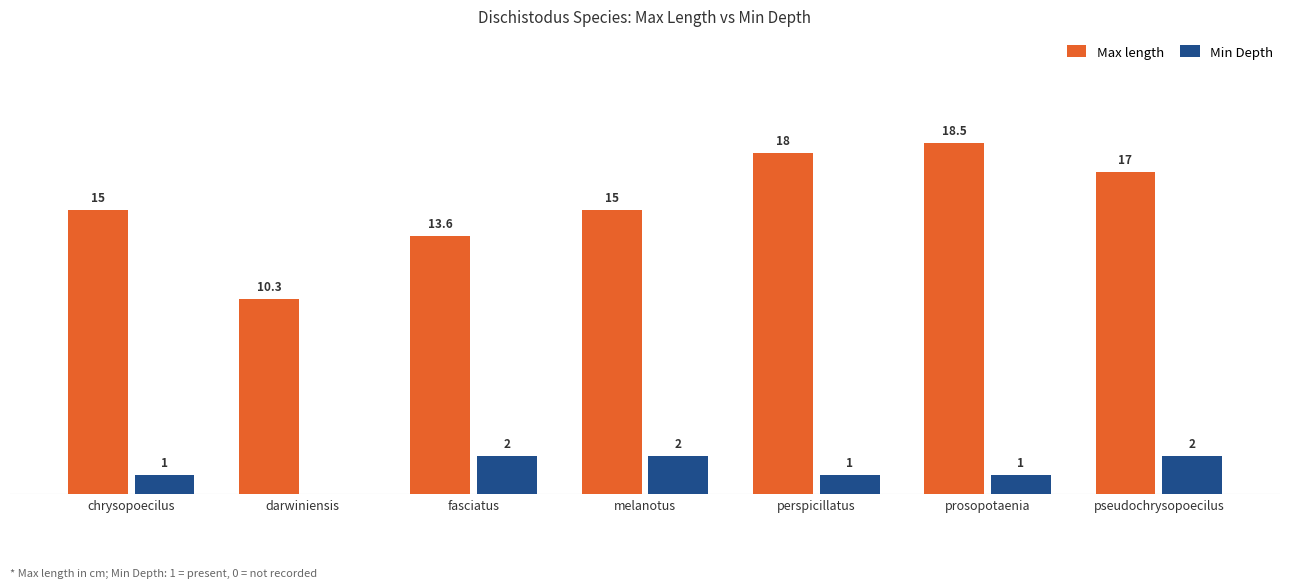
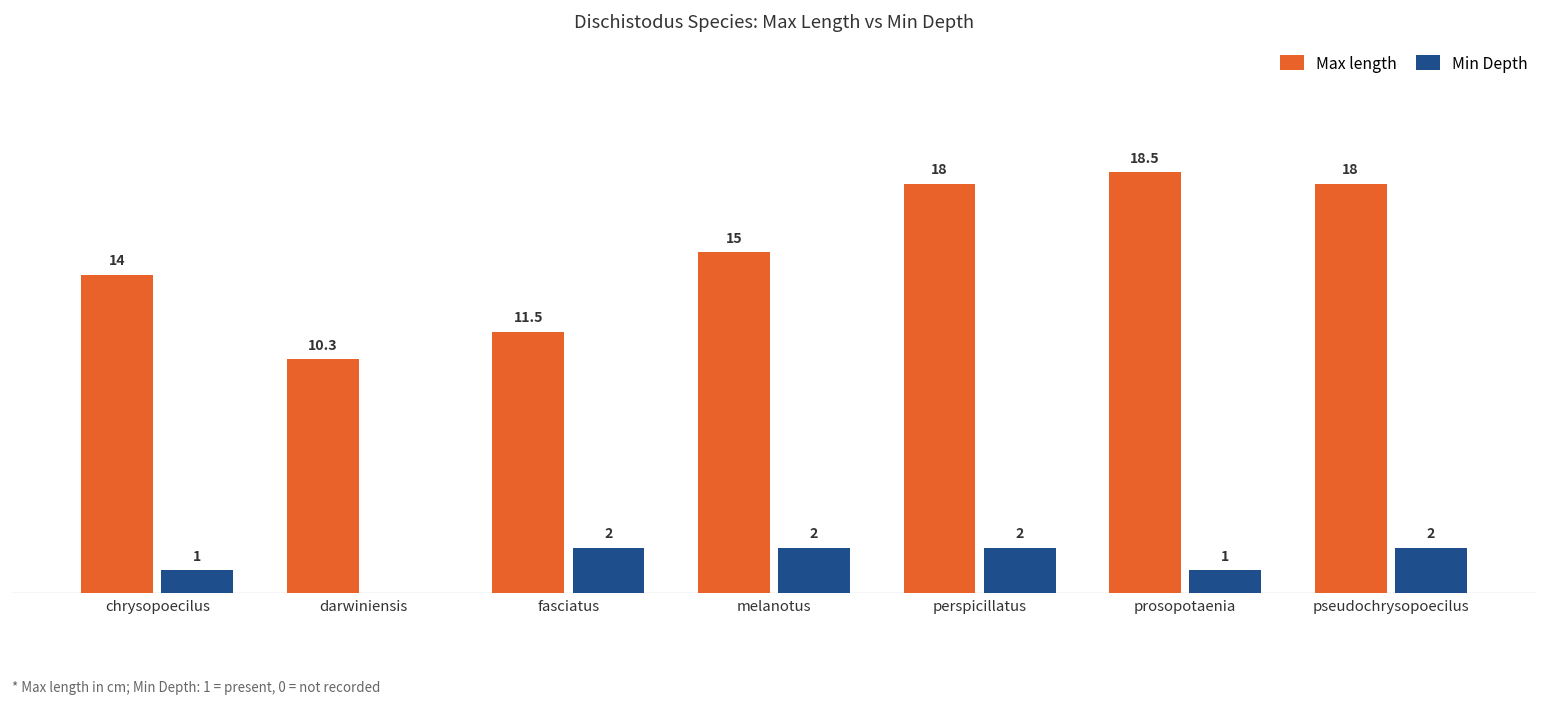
  {
    "Max length": {
-     "chrysopoecilus": 15,
+     "chrysopoecilus": 14,
      "darwiniensis": 10.3,
-     "fasciatus": 13.6,
+     "fasciatus": 11.5,
      "melanotus": 15,
      "perspicillatus": 18,
      "prosopotaenia": 18.5,
-     "pseudochrysopoecilus": 17
+     "pseudochrysopoecilus": 18
    },
    "Min Depth": {
      "chrysopoecilus": 1,
      "fasciatus": 2,
      "melanotus": 2,
-     "perspicillatus": 1,
+     "perspicillatus": 2,
      "prosopotaenia": 1,
      "pseudochrysopoecilus": 2
    }
  }
